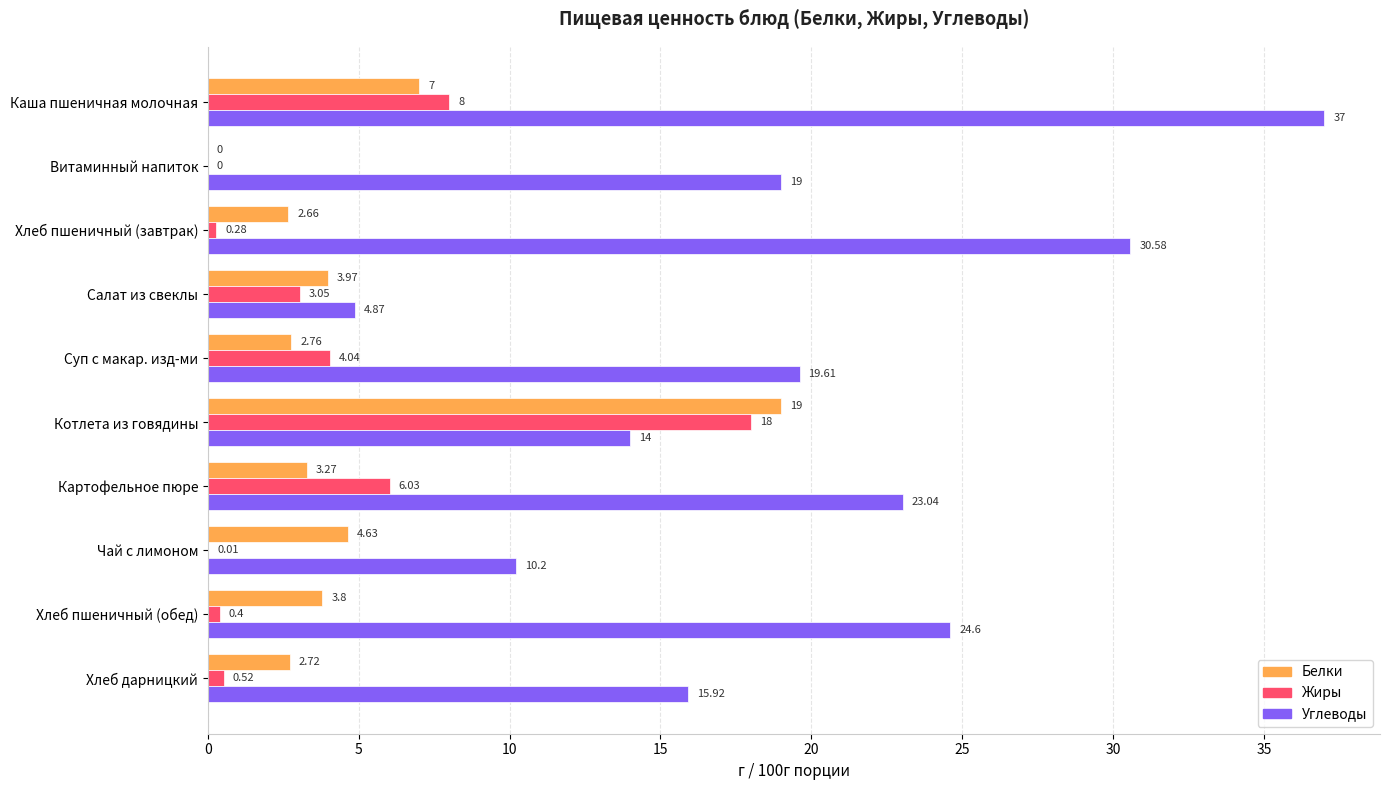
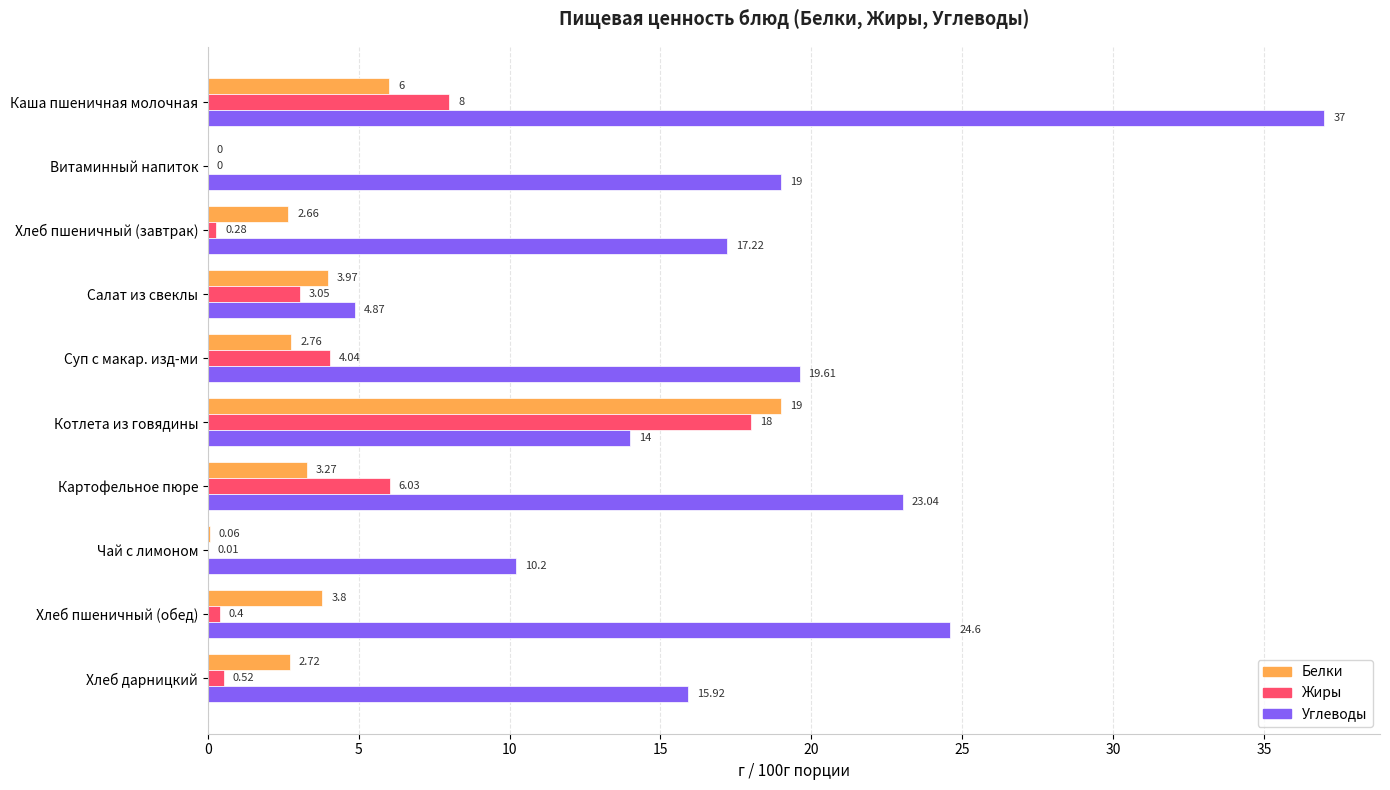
  {
    "Белки": {
-     "Каша пшеничная молочная": 7,
+     "Каша пшеничная молочная": 6,
      "Витаминный напиток": 0,
      "Хлеб пшеничный (завтрак)": 2.66,
      "Салат из свеклы": 3.97,
      "Суп с макар. изд-ми": 2.76,
      "Котлета из говядины": 19,
      "Картофельное пюре": 3.27,
-     "Чай с лимоном": 4.63,
+     "Чай с лимоном": 0.06,
      "Хлеб пшеничный (обед)": 3.8,
      "Хлеб дарницкий": 2.72
    },
    "Жиры": {
      "Каша пшеничная молочная": 8,
      "Витаминный напиток": 0,
      "Хлеб пшеничный (завтрак)": 0.28,
      "Салат из свеклы": 3.05,
      "Суп с макар. изд-ми": 4.04,
      "Котлета из говядины": 18,
      "Картофельное пюре": 6.03,
      "Чай с лимоном": 0.01,
      "Хлеб пшеничный (обед)": 0.4,
      "Хлеб дарницкий": 0.52
    },
    "Углеводы": {
      "Каша пшеничная молочная": 37,
      "Витаминный напиток": 19,
-     "Хлеб пшеничный (завтрак)": 30.58,
+     "Хлеб пшеничный (завтрак)": 17.22,
      "Салат из свеклы": 4.87,
      "Суп с макар. изд-ми": 19.61,
      "Котлета из говядины": 14,
      "Картофельное пюре": 23.04,
      "Чай с лимоном": 10.2,
      "Хлеб пшеничный (обед)": 24.6,
      "Хлеб дарницкий": 15.92
    }
  }
